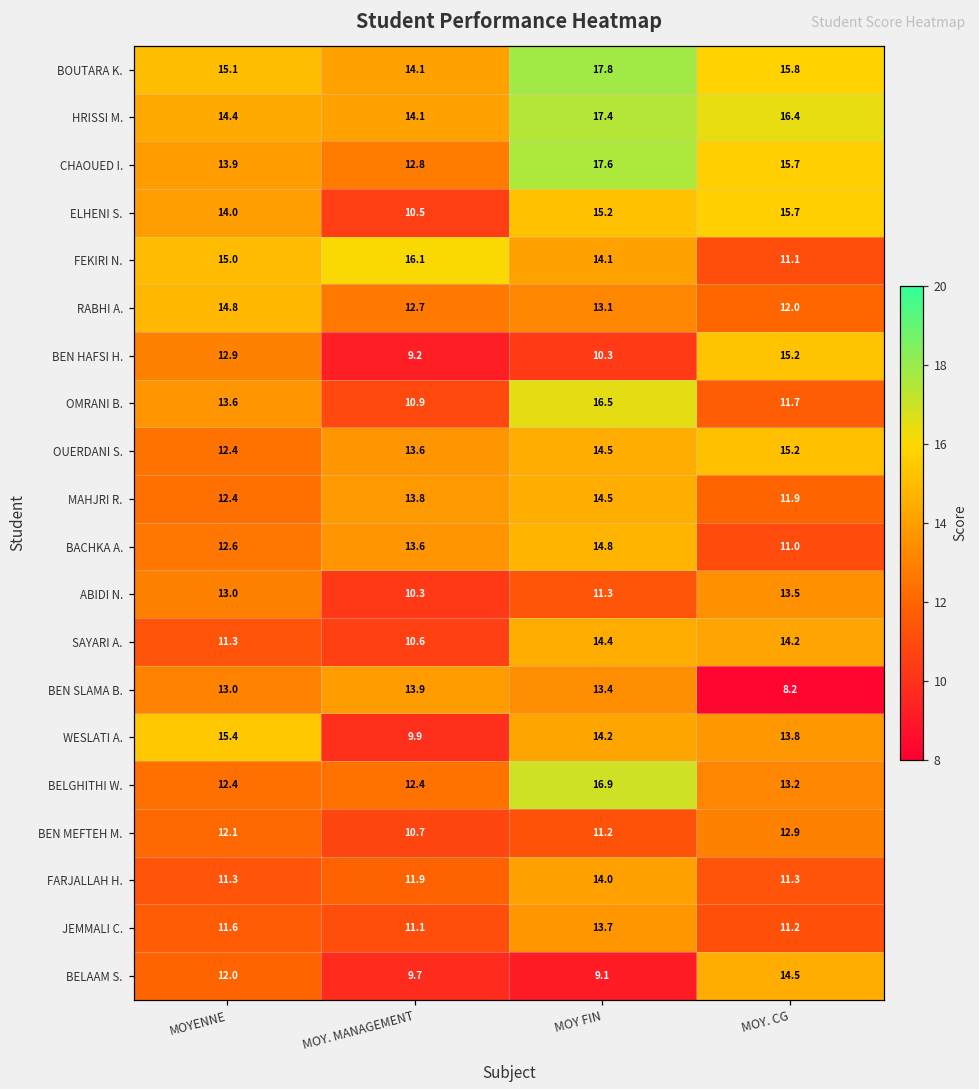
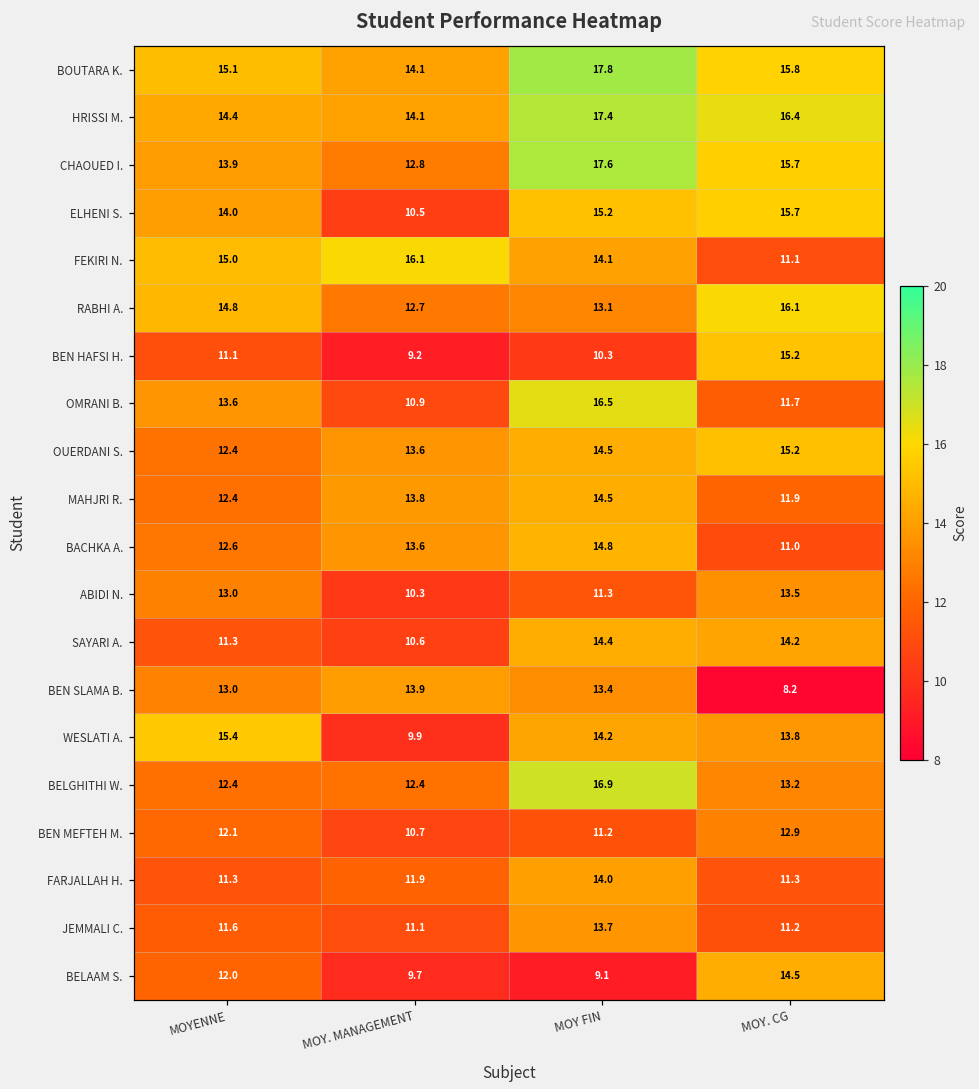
  {
    "BOUTARA K.": {
      "MOYENNE": 15.1,
      "MOY. MANAGEMENT": 14.1,
      "MOY FIN": 17.8,
      "MOY. CG": 15.8
    },
    "HRISSI M.": {
      "MOYENNE": 14.4,
      "MOY. MANAGEMENT": 14.1,
      "MOY FIN": 17.4,
      "MOY. CG": 16.4
    },
    "CHAOUED I.": {
      "MOYENNE": 13.9,
      "MOY. MANAGEMENT": 12.8,
      "MOY FIN": 17.6,
      "MOY. CG": 15.7
    },
    "ELHENI S.": {
      "MOYENNE": 14.0,
      "MOY. MANAGEMENT": 10.5,
      "MOY FIN": 15.2,
      "MOY. CG": 15.7
    },
    "FEKIRI N.": {
      "MOYENNE": 15.0,
      "MOY. MANAGEMENT": 16.1,
      "MOY FIN": 14.1,
      "MOY. CG": 11.1
    },
    "RABHI A.": {
      "MOYENNE": 14.8,
      "MOY. MANAGEMENT": 12.7,
      "MOY FIN": 13.1,
-     "MOY. CG": 12.0
+     "MOY. CG": 16.1
    },
    "BEN HAFSI H.": {
-     "MOYENNE": 12.9,
+     "MOYENNE": 11.1,
      "MOY. MANAGEMENT": 9.2,
      "MOY FIN": 10.3,
      "MOY. CG": 15.2
    },
    "OMRANI B.": {
      "MOYENNE": 13.6,
      "MOY. MANAGEMENT": 10.9,
      "MOY FIN": 16.5,
      "MOY. CG": 11.7
    },
    "OUERDANI S.": {
      "MOYENNE": 12.4,
      "MOY. MANAGEMENT": 13.6,
      "MOY FIN": 14.5,
      "MOY. CG": 15.2
    },
    "MAHJRI R.": {
      "MOYENNE": 12.4,
      "MOY. MANAGEMENT": 13.8,
      "MOY FIN": 14.5,
      "MOY. CG": 11.9
    },
    "BACHKA A.": {
      "MOYENNE": 12.6,
      "MOY. MANAGEMENT": 13.6,
      "MOY FIN": 14.8,
      "MOY. CG": 11.0
    },
    "ABIDI N.": {
      "MOYENNE": 13.0,
      "MOY. MANAGEMENT": 10.3,
      "MOY FIN": 11.3,
      "MOY. CG": 13.5
    },
    "SAYARI A.": {
      "MOYENNE": 11.3,
      "MOY. MANAGEMENT": 10.6,
      "MOY FIN": 14.4,
      "MOY. CG": 14.2
    },
    "BEN SLAMA B.": {
      "MOYENNE": 13.0,
      "MOY. MANAGEMENT": 13.9,
      "MOY FIN": 13.4,
      "MOY. CG": 8.2
    },
    "WESLATI A.": {
      "MOYENNE": 15.4,
      "MOY. MANAGEMENT": 9.9,
      "MOY FIN": 14.2,
      "MOY. CG": 13.8
    },
    "BELGHITHI W.": {
      "MOYENNE": 12.4,
      "MOY. MANAGEMENT": 12.4,
      "MOY FIN": 16.9,
      "MOY. CG": 13.2
    },
    "BEN MEFTEH M.": {
      "MOYENNE": 12.1,
      "MOY. MANAGEMENT": 10.7,
      "MOY FIN": 11.2,
      "MOY. CG": 12.9
    },
    "FARJALLAH H.": {
      "MOYENNE": 11.3,
      "MOY. MANAGEMENT": 11.9,
      "MOY FIN": 14.0,
      "MOY. CG": 11.3
    },
    "JEMMALI C.": {
      "MOYENNE": 11.6,
      "MOY. MANAGEMENT": 11.1,
      "MOY FIN": 13.7,
      "MOY. CG": 11.2
    },
    "BELAAM S.": {
      "MOYENNE": 12.0,
      "MOY. MANAGEMENT": 9.7,
      "MOY FIN": 9.1,
      "MOY. CG": 14.5
    }
  }
